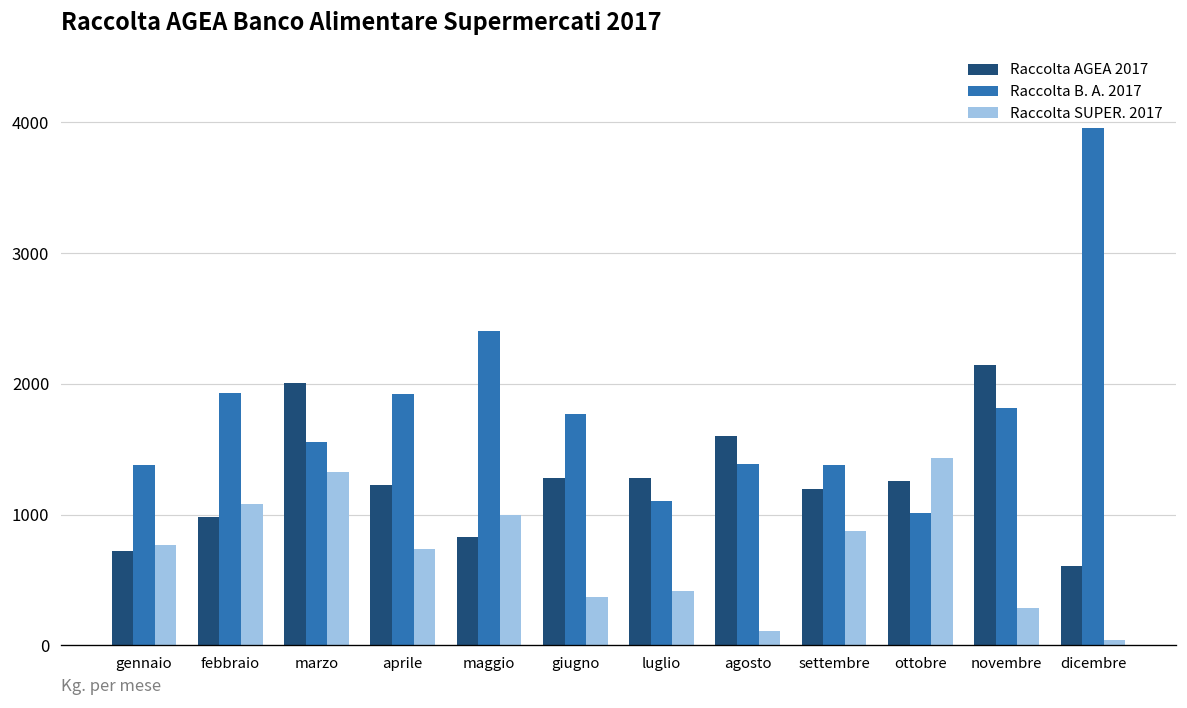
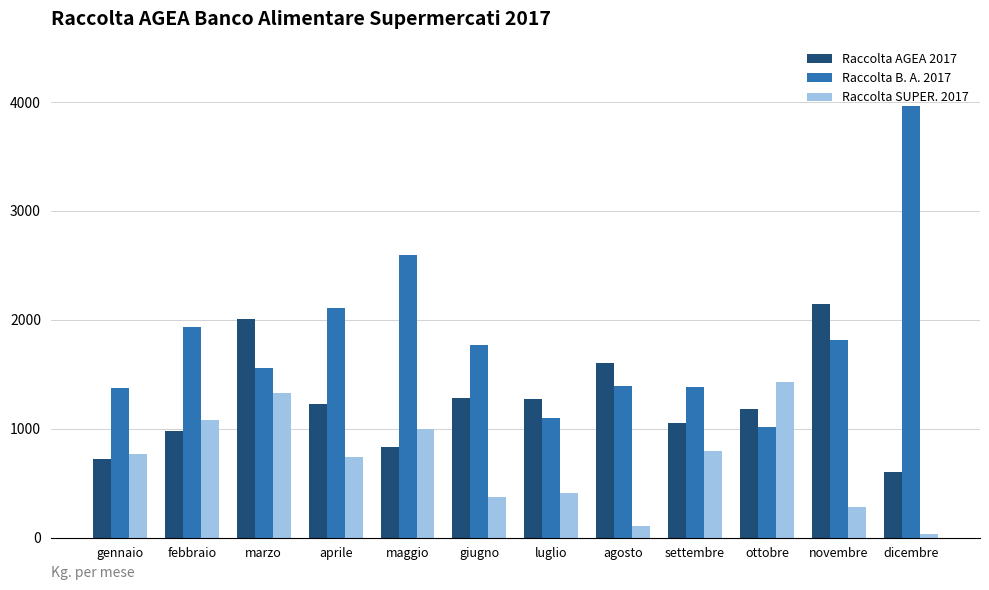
  {
    "Raccolta AGEA 2017": {
      "gennaio": 720,
      "febbraio": 980,
      "marzo": 2010,
      "aprile": 1230,
      "maggio": 830,
      "giugno": 1280,
      "luglio": 1280,
      "agosto": 1600,
-     "settembre": 1200,
-     "ottobre": 1260,
+     "settembre": 1060,
+     "ottobre": 1180,
      "novembre": 2150,
      "dicembre": 600
    },
    "Raccolta B. A. 2017": {
      "gennaio": 1380,
      "febbraio": 1930,
      "marzo": 1560,
-     "aprile": 1920,
-     "maggio": 2400,
+     "aprile": 2110,
+     "maggio": 2590,
      "giugno": 1770,
      "luglio": 1100,
      "agosto": 1390,
      "settembre": 1380,
      "ottobre": 1020,
      "novembre": 1810,
      "dicembre": 3960
    },
    "Raccolta SUPER. 2017": {
      "gennaio": 770,
      "febbraio": 1080,
      "marzo": 1330,
      "aprile": 740,
      "maggio": 1000,
      "giugno": 370,
      "luglio": 410,
      "agosto": 110,
-     "settembre": 870,
+     "settembre": 800,
      "ottobre": 1430,
      "novembre": 290,
      "dicembre": 40
    }
  }
